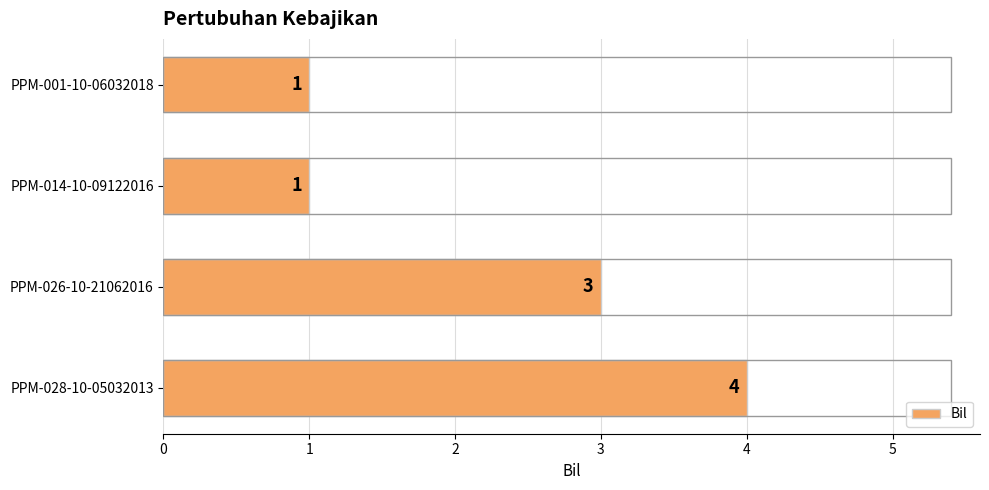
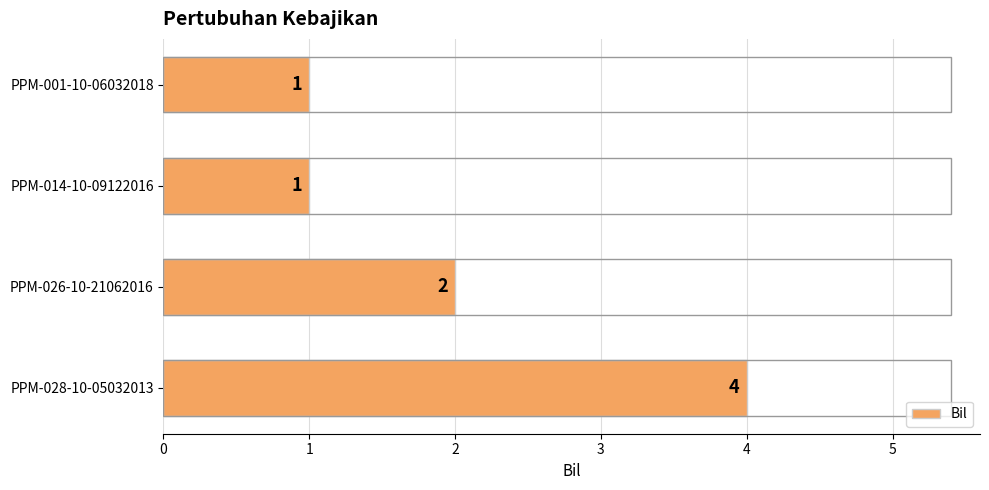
  {
    "PPM-001-10-06032018": 1,
    "PPM-014-10-09122016": 1,
-   "PPM-026-10-21062016": 3,
+   "PPM-026-10-21062016": 2,
    "PPM-028-10-05032013": 4
  }
